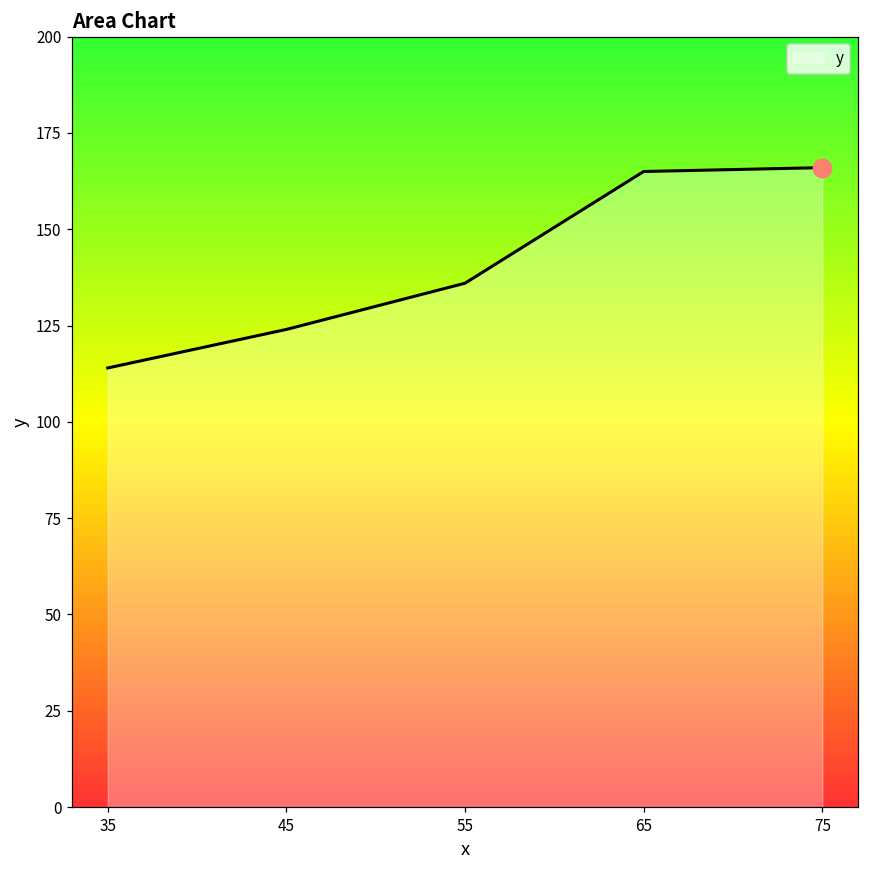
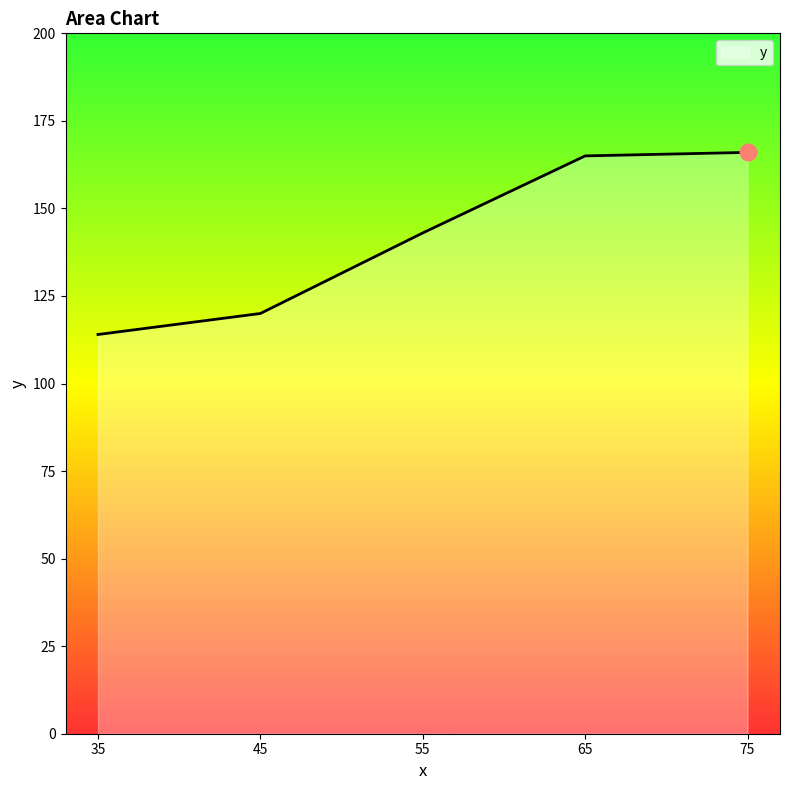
  {
    "y": {
      "35": 114,
-     "45": 124,
-     "55": 136,
+     "45": 120,
+     "55": 143,
      "65": 165
    }
  }
